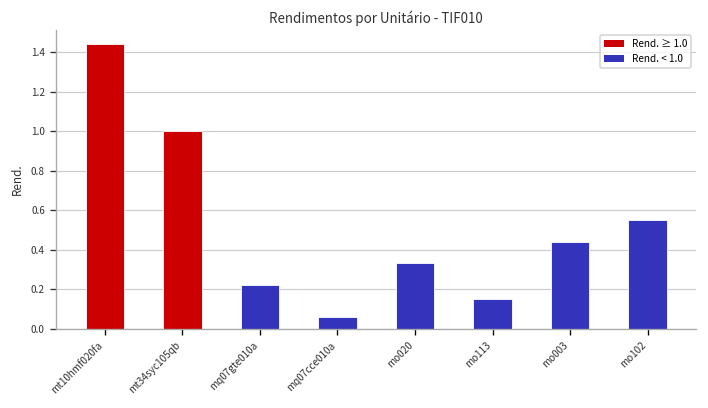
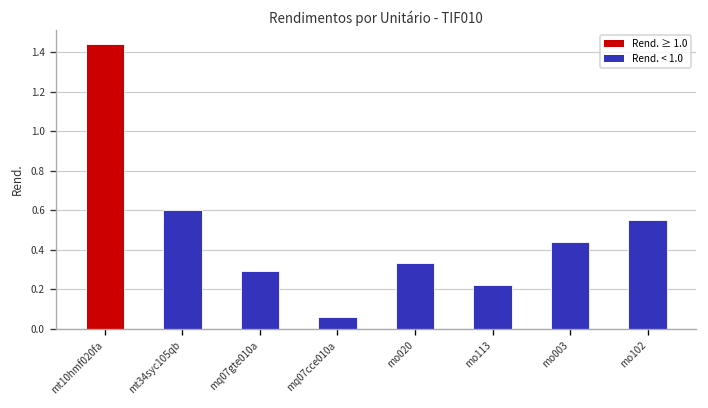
  {
    "mt10hmf020fa": 1.44,
-   "mt34syc105qb": 1.0,
-   "mq07gte010a": 0.22,
+   "mt34syc105qb": 0.6,
+   "mq07gte010a": 0.29,
    "mq07cce010a": 0.06,
    "mo020": 0.33,
-   "mo113": 0.15,
+   "mo113": 0.22,
    "mo003": 0.44,
    "mo102": 0.55
  }
